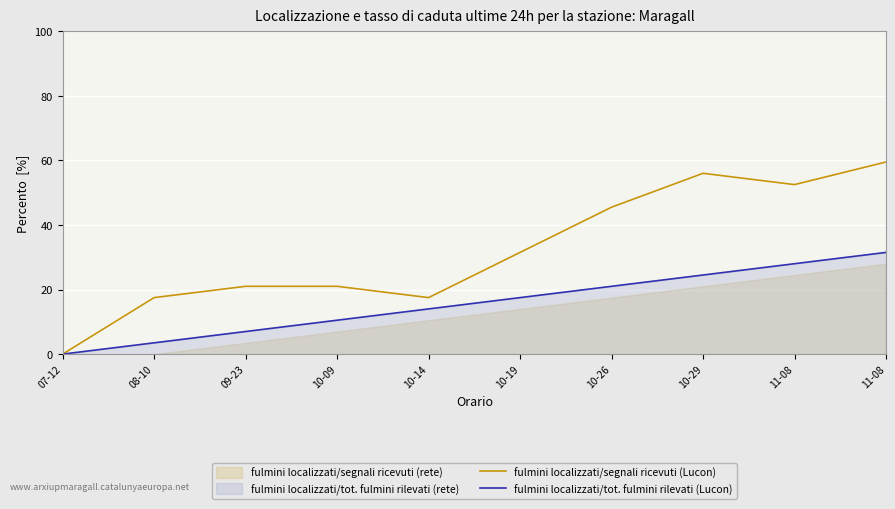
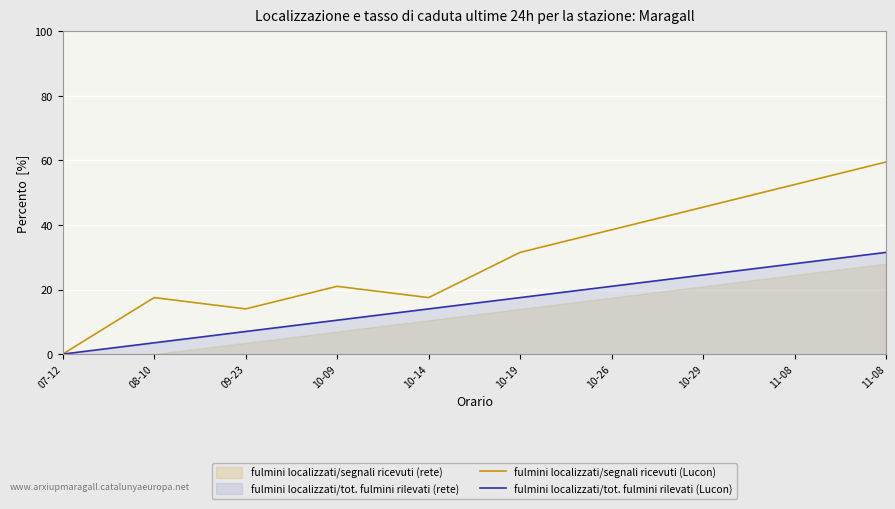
  {
    "fulmini localizzati/segnali ricevuti (Lucon)": {
      "08-10": 18,
-     "09-23": 21,
+     "09-23": 14,
      "10-09": 21,
      "10-14": 18,
      "10-19": 32,
-     "10-26": 46,
-     "10-29": 56
+     "10-26": 39,
+     "10-29": 46
    }
  }
